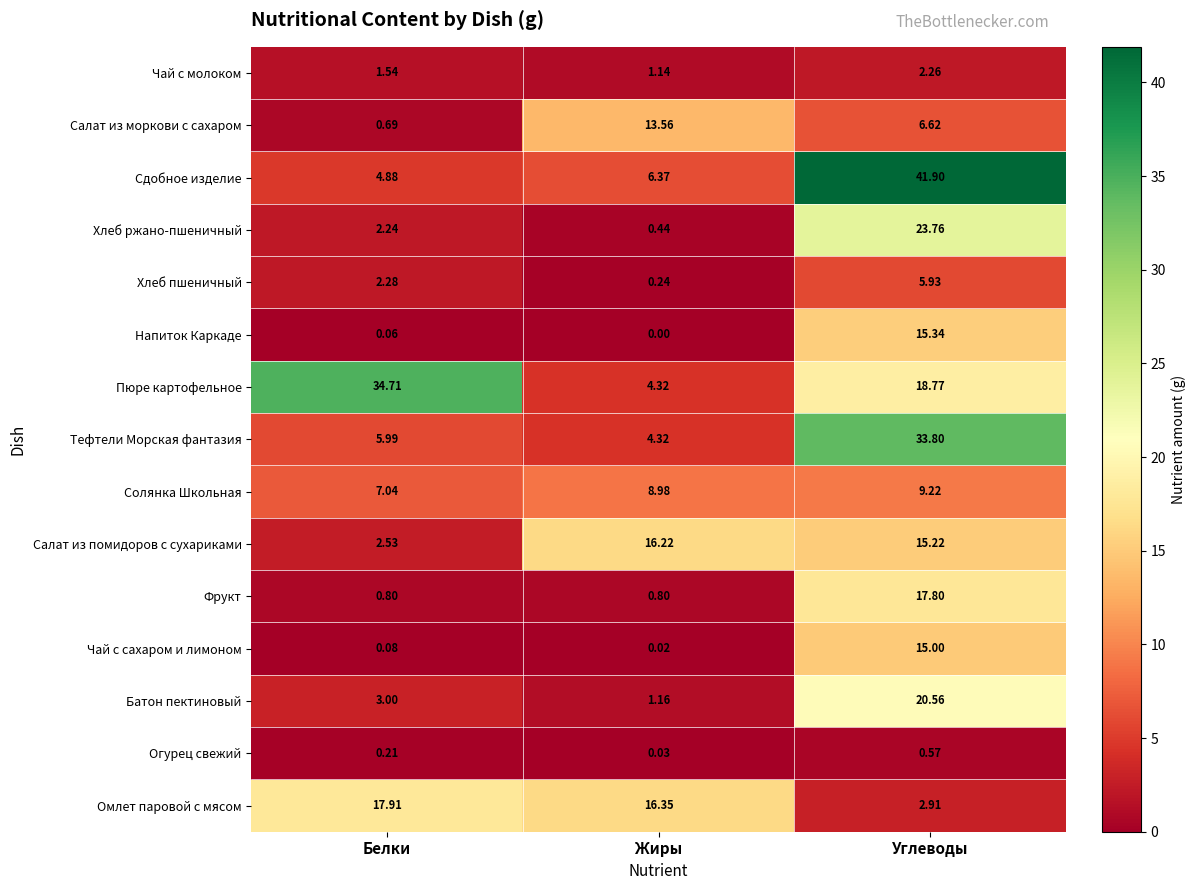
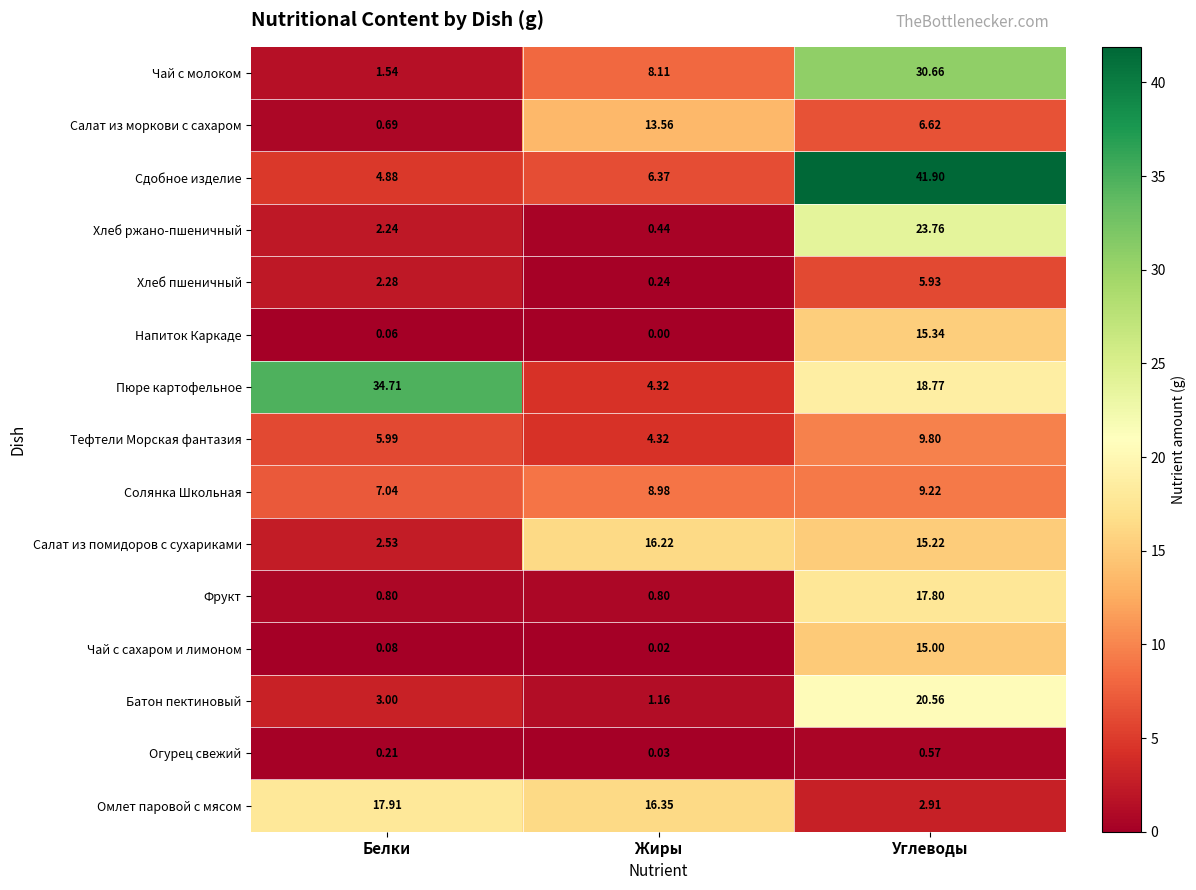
  {
    "Чай с молоком": {
      "Белки": 1.54,
-     "Жиры": 1.14,
-     "Углеводы": 2.26
+     "Жиры": 8.11,
+     "Углеводы": 30.66
    },
    "Салат из моркови с сахаром": {
      "Белки": 0.69,
      "Жиры": 13.56,
      "Углеводы": 6.62
    },
    "Сдобное изделие": {
      "Белки": 4.88,
      "Жиры": 6.37,
      "Углеводы": 41.90
    },
    "Хлеб ржано-пшеничный": {
      "Белки": 2.24,
      "Жиры": 0.44,
      "Углеводы": 23.76
    },
    "Хлеб пшеничный": {
      "Белки": 2.28,
      "Жиры": 0.24,
      "Углеводы": 5.93
    },
    "Напиток Каркаде": {
      "Белки": 0.06,
      "Жиры": 0.00,
      "Углеводы": 15.34
    },
    "Пюре картофельное": {
      "Белки": 34.71,
      "Жиры": 4.32,
      "Углеводы": 18.77
    },
    "Тефтели Морская фантазия": {
      "Белки": 5.99,
      "Жиры": 4.32,
-     "Углеводы": 33.80
+     "Углеводы": 9.80
    },
    "Солянка Школьная": {
      "Белки": 7.04,
      "Жиры": 8.98,
      "Углеводы": 9.22
    },
    "Салат из помидоров с сухариками": {
      "Белки": 2.53,
      "Жиры": 16.22,
      "Углеводы": 15.22
    },
    "Фрукт": {
      "Белки": 0.80,
      "Жиры": 0.80,
      "Углеводы": 17.80
    },
    "Чай с сахаром и лимоном": {
      "Белки": 0.08,
      "Жиры": 0.02,
      "Углеводы": 15.00
    },
    "Батон пектиновый": {
      "Белки": 3.00,
      "Жиры": 1.16,
      "Углеводы": 20.56
    },
    "Огурец свежий": {
      "Белки": 0.21,
      "Жиры": 0.03,
      "Углеводы": 0.57
    },
    "Омлет паровой с мясом": {
      "Белки": 17.91,
      "Жиры": 16.35,
      "Углеводы": 2.91
    }
  }
